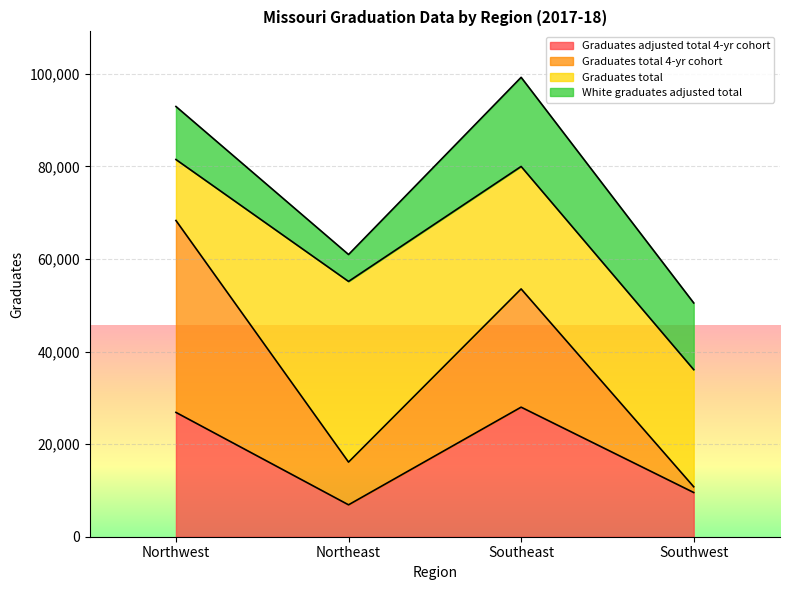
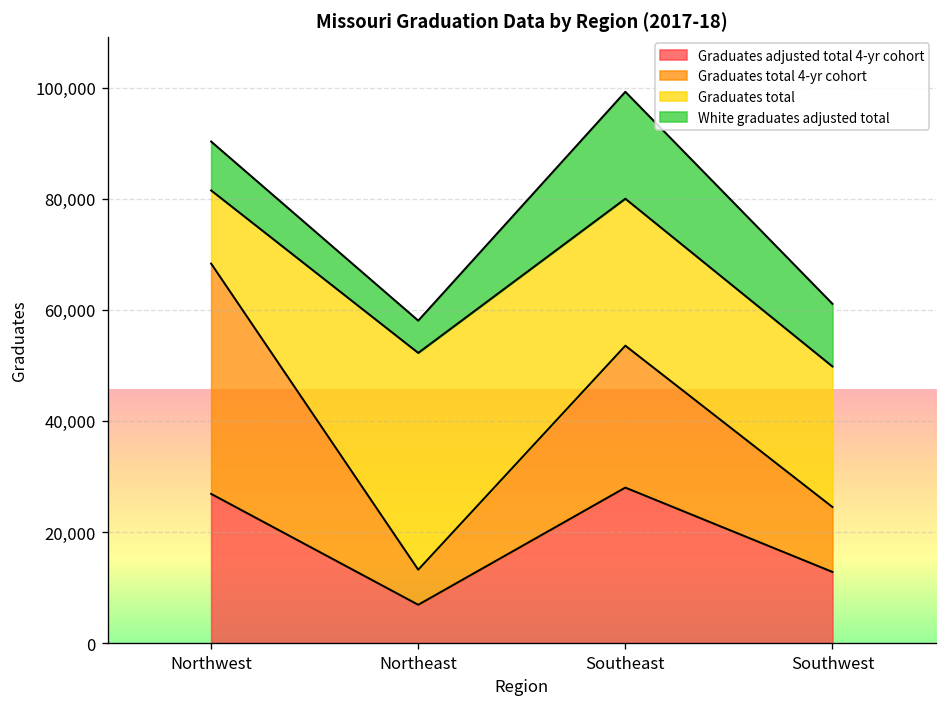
  {
    "Graduates adjusted total 4-yr cohort": {
      "Northwest": "27,000",
      "Northeast": "7,000",
      "Southeast": "28,000",
-     "Southwest": "10,000"
+     "Southwest": "13,000"
    },
    "Graduates total 4-yr cohort": {
      "Northwest": "41,000",
-     "Northeast": "9,000",
+     "Northeast": "6,000",
      "Southeast": "26,000",
-     "Southwest": "1,000"
+     "Southwest": "12,000"
    },
    "Graduates total": {
      "Northwest": "13,000",
      "Northeast": "39,000",
      "Southeast": "26,000",
      "Southwest": "25,000"
    },
    "White graduates adjusted total": {
-     "Northwest": "11,000",
+     "Northwest": "9,000",
      "Northeast": "6,000",
      "Southeast": "19,000",
-     "Southwest": "14,000"
+     "Southwest": "11,000"
    }
  }
